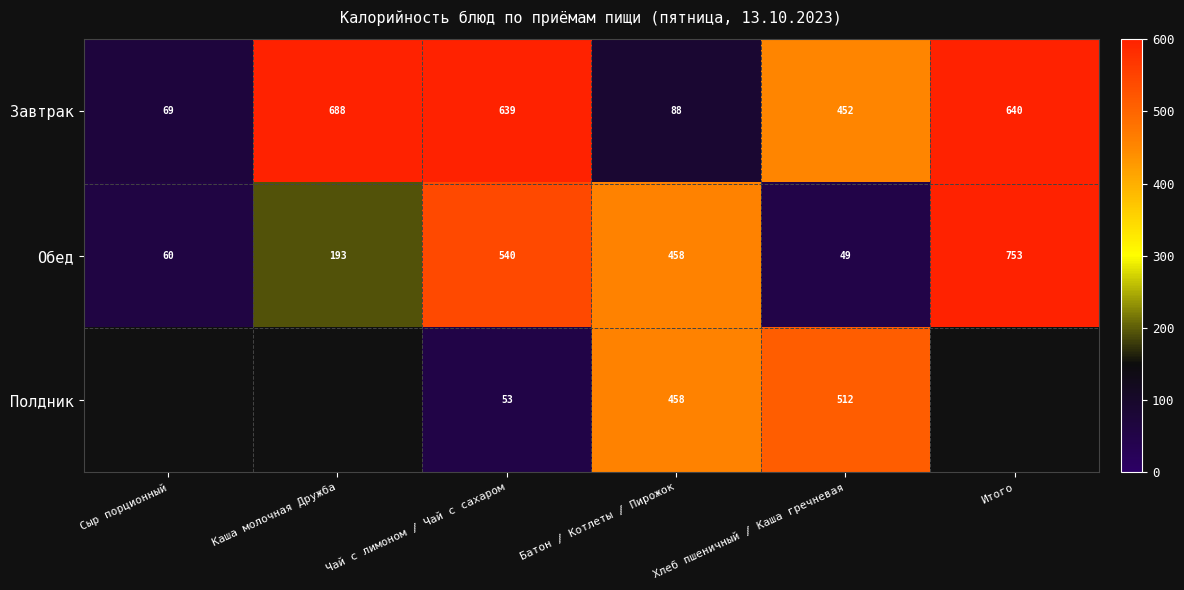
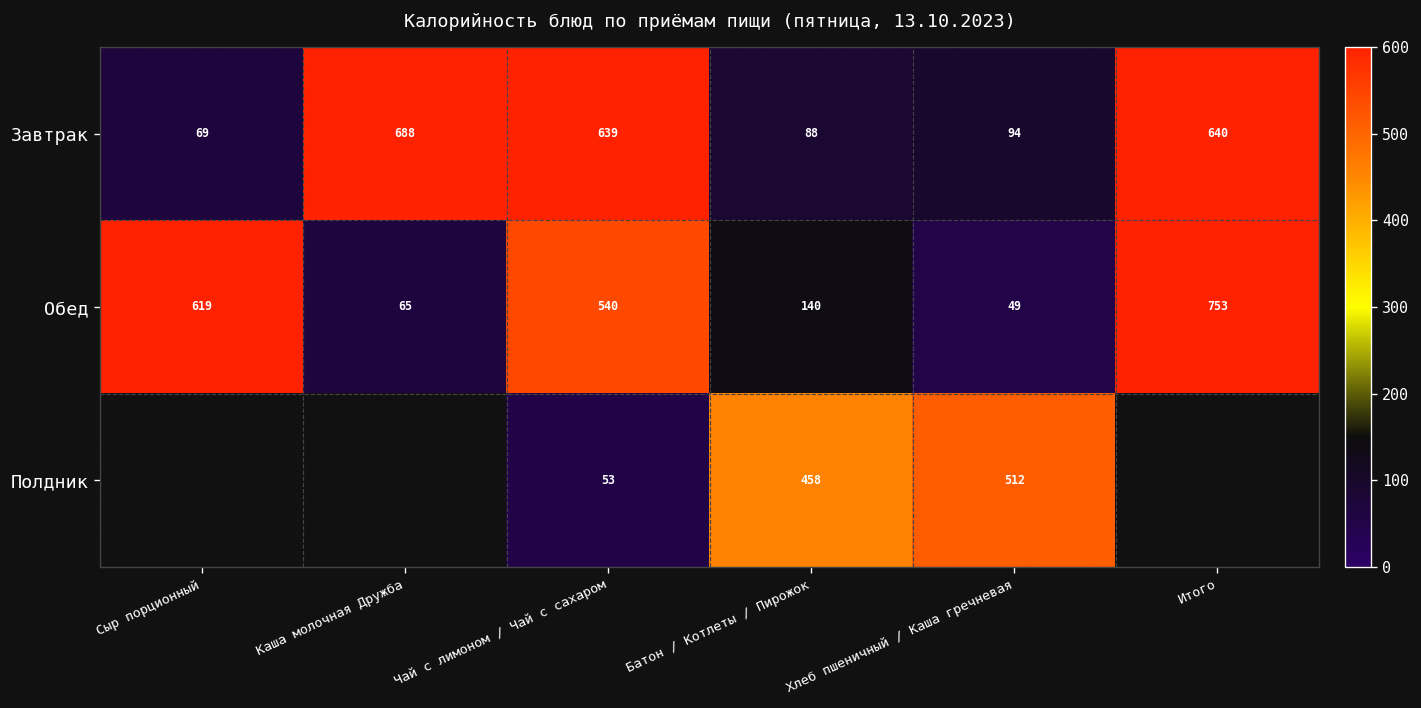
  {
    "Завтрак": {
      "Сыр порционный": 69,
      "Каша молочная Дружба": 688,
      "Чай с лимоном / Чай с сахаром": 639,
      "Батон / Котлеты / Пирожок": 88,
-     "Хлеб пшеничный / Каша гречневая": 452,
+     "Хлеб пшеничный / Каша гречневая": 94,
      "Итого": 640
    },
    "Обед": {
-     "Сыр порционный": 60,
-     "Каша молочная Дружба": 193,
+     "Сыр порционный": 619,
+     "Каша молочная Дружба": 65,
      "Чай с лимоном / Чай с сахаром": 540,
-     "Батон / Котлеты / Пирожок": 458,
+     "Батон / Котлеты / Пирожок": 140,
      "Хлеб пшеничный / Каша гречневая": 49,
      "Итого": 753
    },
    "Полдник": {
      "Чай с лимоном / Чай с сахаром": 53,
      "Батон / Котлеты / Пирожок": 458,
      "Хлеб пшеничный / Каша гречневая": 512
    }
  }
